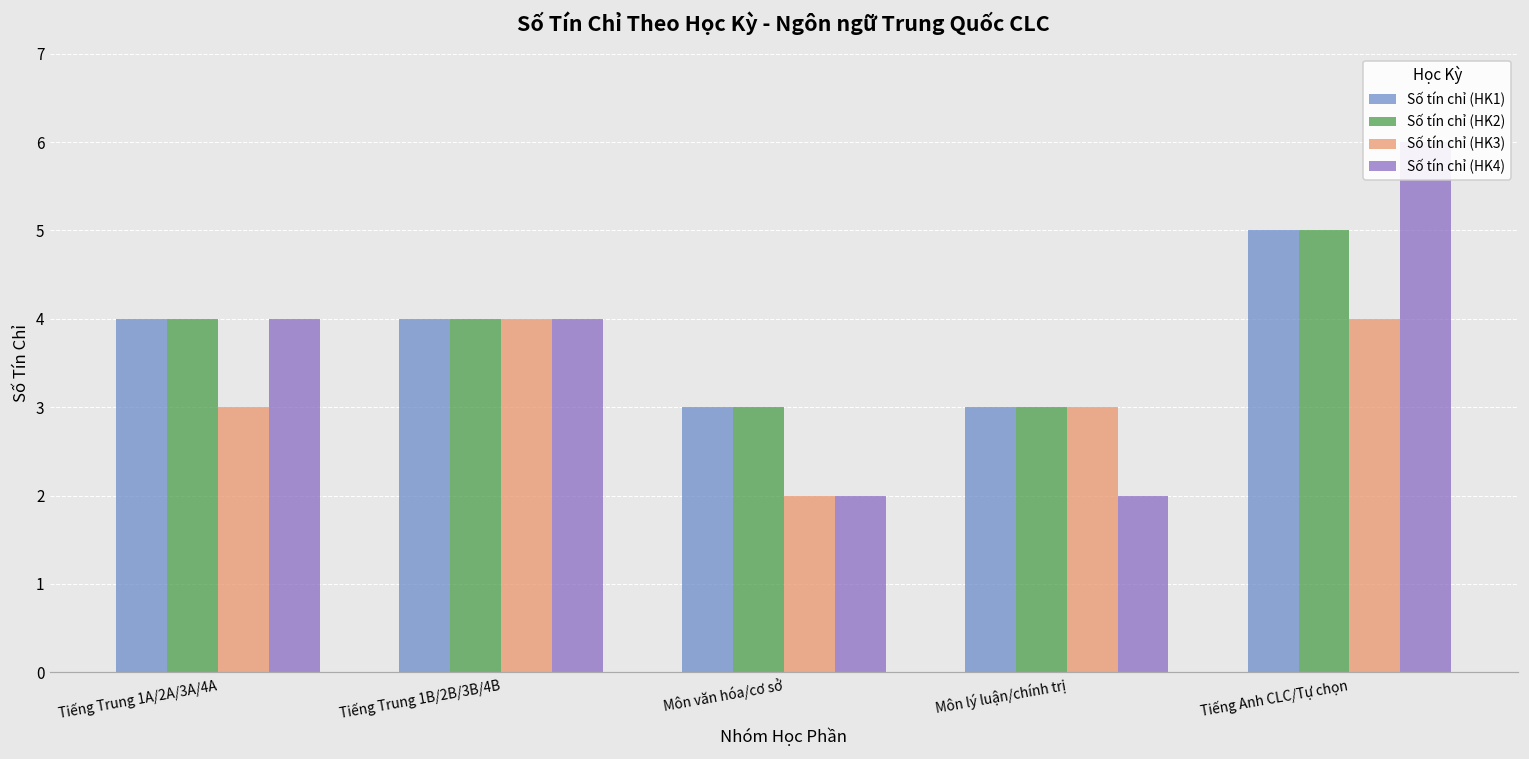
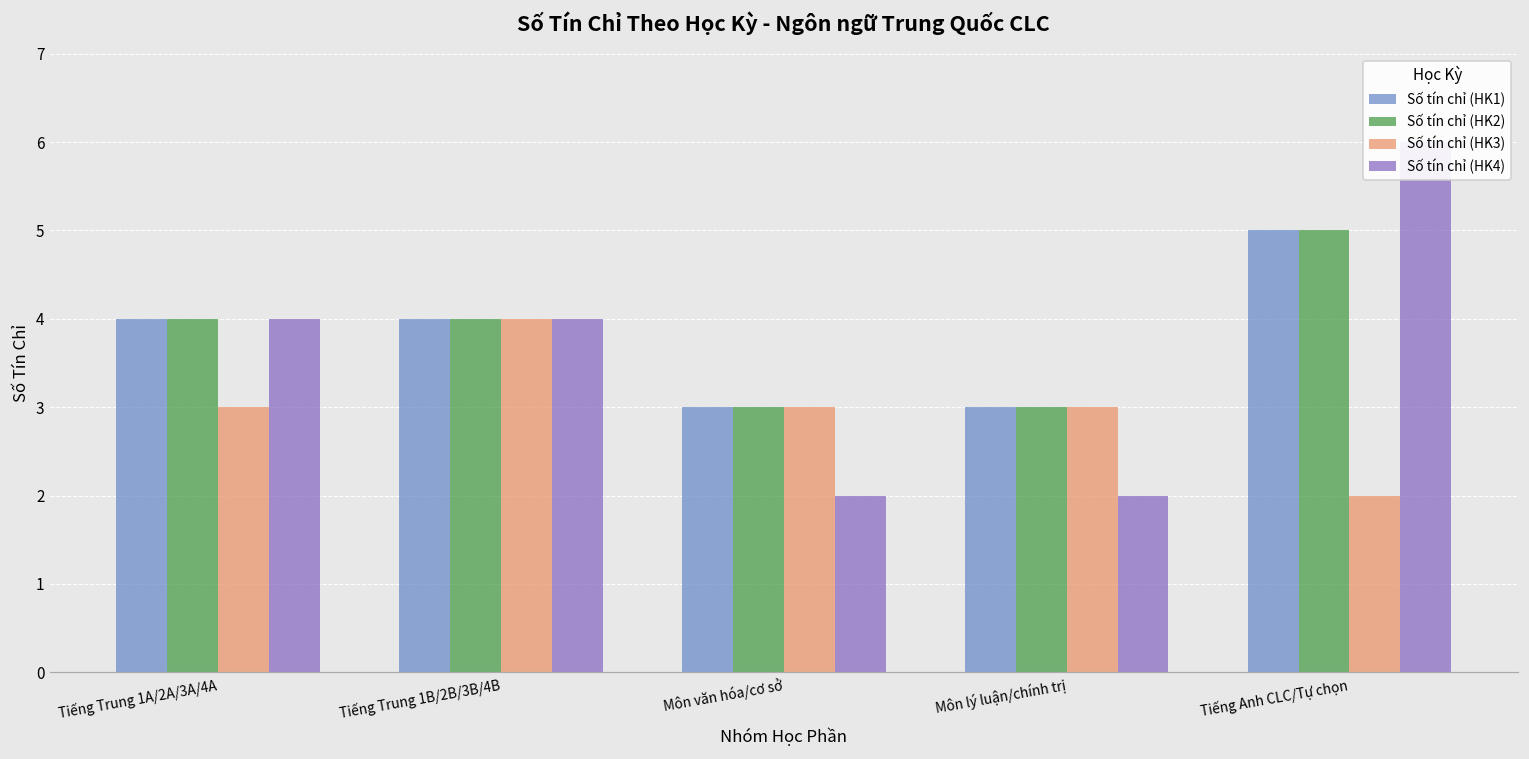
  {
    "Số tín chỉ (HK2)": {
      "Tiếng Trung 1A/2A/3A/4A": 4,
      "Tiếng Trung 1B/2B/3B/4B": 4,
      "Môn văn hóa/cơ sở": 3,
      "Môn lý luận/chính trị": 3,
      "Tiếng Anh CLC/Tự chọn": 5
    },
    "Số tín chỉ (HK3)": {
      "Tiếng Trung 1A/2A/3A/4A": 3,
      "Tiếng Trung 1B/2B/3B/4B": 4,
-     "Môn văn hóa/cơ sở": 2,
+     "Môn văn hóa/cơ sở": 3,
      "Môn lý luận/chính trị": 3,
-     "Tiếng Anh CLC/Tự chọn": 4
+     "Tiếng Anh CLC/Tự chọn": 2
    }
  }
